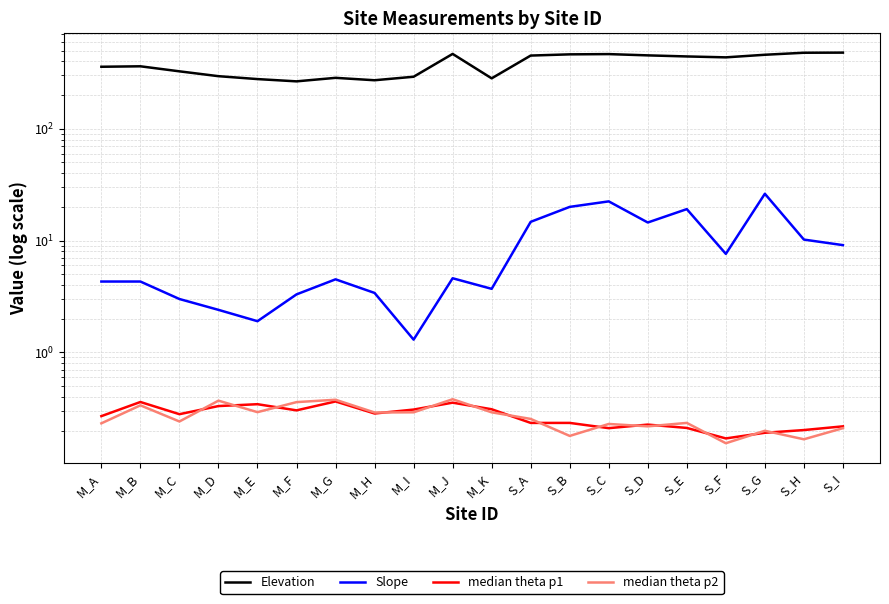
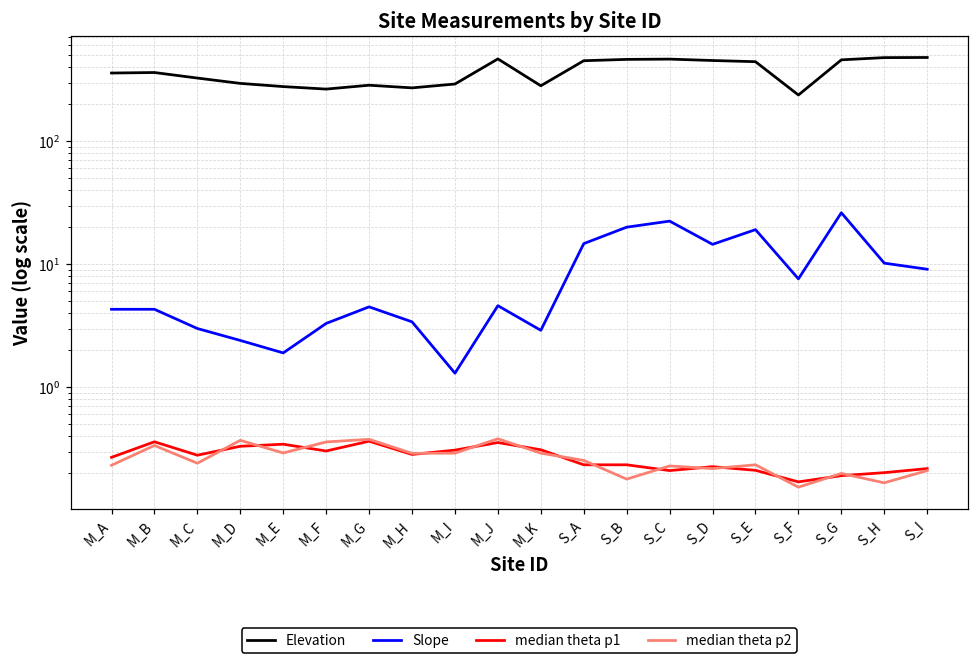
  {
    "Elevation": {
      "M_A": 360,
      "M_B": 360,
      "M_C": 330,
      "M_D": 300,
      "M_E": 280,
      "M_F": 270,
      "M_G": 290,
      "M_H": 270,
      "M_I": 290,
      "M_J": 470,
      "M_K": 280,
      "S_A": 450,
      "S_B": 460,
      "S_C": 460,
      "S_D": 450,
      "S_E": 440,
-     "S_F": 430,
+     "S_F": 240,
      "S_G": 460,
      "S_H": 480,
      "S_I": 480
    },
    "Slope": {
      "M_A": 4.3,
      "M_B": 4.3,
      "M_C": 3.0,
      "M_D": 2.4,
      "M_E": 1.9,
      "M_F": 3.3,
      "M_G": 4.5,
      "M_H": 3.4,
      "M_I": 1.3,
      "M_J": 4.6,
-     "M_K": 3.7,
+     "M_K": 2.9,
      "S_A": 15,
      "S_B": 20,
      "S_C": 22,
      "S_D": 15,
      "S_E": 19,
      "S_F": 8,
      "S_G": 26,
      "S_H": 10,
      "S_I": 9
    },
    "median theta p1": {
      "M_A": 0.27,
      "M_B": 0.36,
      "M_C": 0.28,
      "M_D": 0.33,
      "M_E": 0.34,
      "M_F": 0.3,
      "M_I": 0.3,
      "M_J": 0.36,
      "M_K": 0.3,
      "S_A": 0.23,
      "S_B": 0.23,
      "S_C": 0.2,
      "S_E": 0.21,
      "S_F": 0.17,
      "S_H": 0.2
    },
    "median theta p2": {
      "M_A": 0.23,
      "M_B": 0.34,
      "M_C": 0.24,
      "M_D": 0.37,
      "M_E": 0.3,
      "M_F": 0.36,
      "M_I": 0.3,
      "M_J": 0.4,
      "M_K": 0.3,
      "S_A": 0.25,
      "S_B": 0.18,
      "S_C": 0.23,
      "S_E": 0.23,
      "S_F": 0.15,
      "S_H": 0.17
    }
  }
